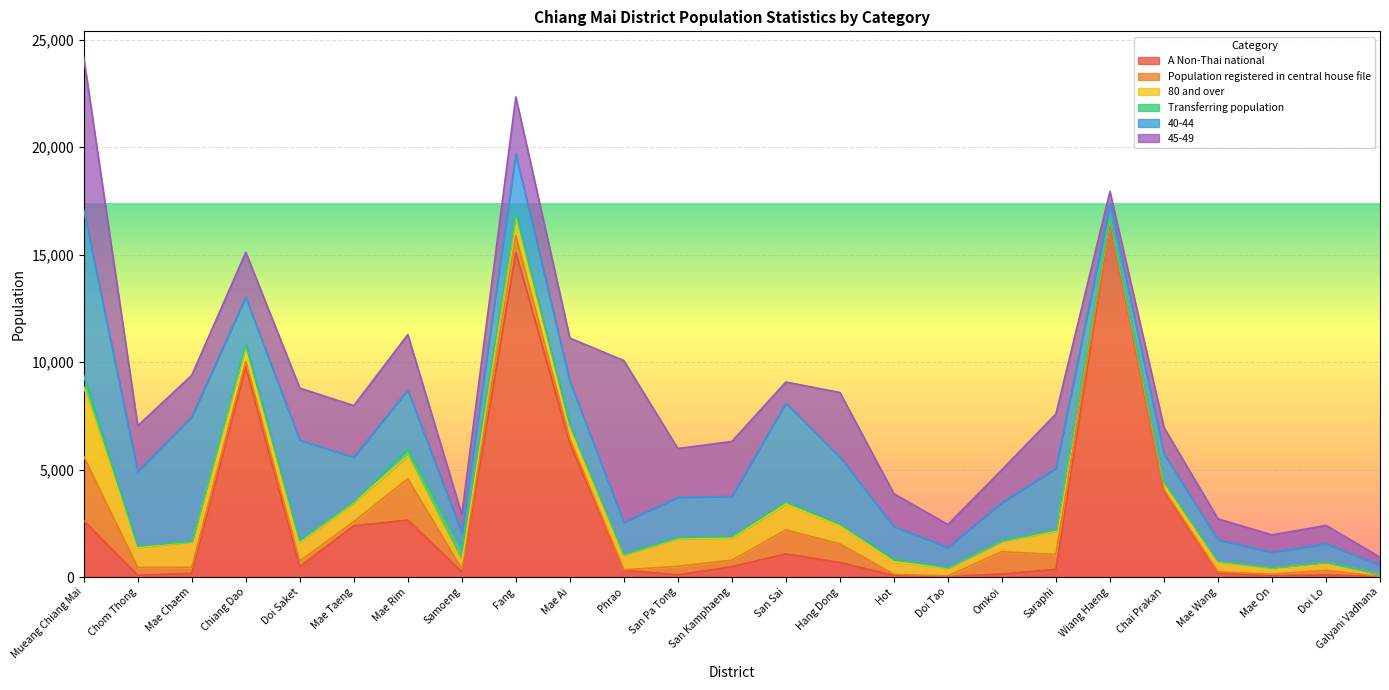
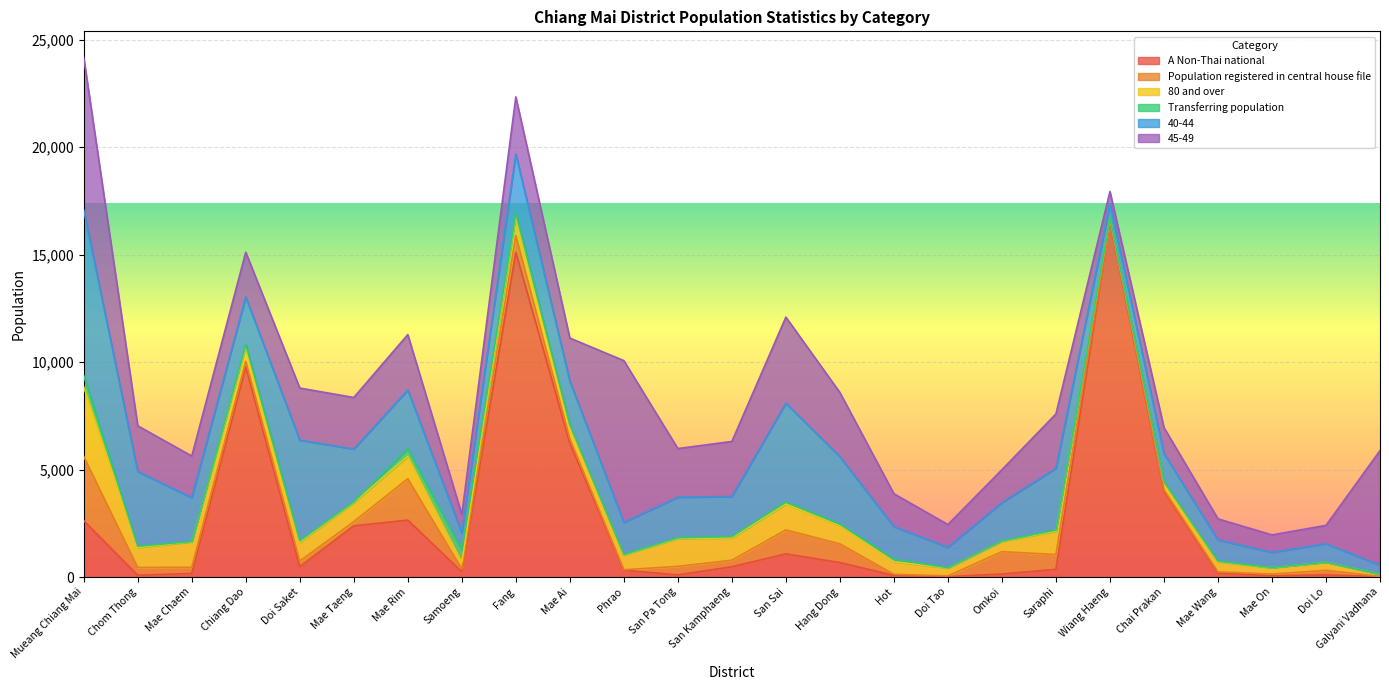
  {
    "80 and over": {
      "Mueang Chiang Mai": "3,200",
      "Mae Rim": "1,000",
      "Samoeng": "300"
    },
    "Transferring population": {
      "Mueang Chiang Mai": "500",
      "Mae Rim": "300",
      "Samoeng": "600"
    },
    "40-44": {
      "Mueang Chiang Mai": "7,700",
      "Chom Thong": "3,500",
-     "Mae Chaem": "5,800",
+     "Mae Chaem": "2,000",
      "Chiang Dao": "2,200",
      "Doi Saket": "4,700",
-     "Mae Taeng": "2,100",
+     "Mae Taeng": "2,500",
      "Mae Rim": "2,700",
      "Samoeng": "800",
      "Fang": "2,700",
      "Mae Ai": "2,000",
      "Phrao": "1,500",
      "San Pa Tong": "1,900",
      "San Kamphaeng": "1,900",
      "San Sai": "4,600",
      "Hang Dong": "3,100",
      "Hot": "1,500",
      "Doi Tao": "900",
      "Omkoi": "1,800",
      "Saraphi": "2,900",
      "Wiang Haeng": "600",
      "Chai Prakan": "1,300",
      "Mae Wang": "1,000",
      "Mae On": "700",
      "Doi Lo": "900",
      "Galyani Vadhana": "400"
    },
    "45-49": {
      "Mueang Chiang Mai": "7,100",
      "Chom Thong": "2,100",
      "Mae Chaem": "1,900",
      "Chiang Dao": "2,100",
      "Doi Saket": "2,400",
      "Mae Taeng": "2,400",
      "Mae Rim": "2,600",
      "Samoeng": "800",
      "Fang": "2,700",
      "Mae Ai": "2,000",
      "Phrao": "7,500",
      "San Pa Tong": "2,300",
      "San Kamphaeng": "2,600",
-     "San Sai": "1,000",
+     "San Sai": "4,000",
      "Hang Dong": "3,000",
      "Hot": "1,500",
      "Doi Tao": "1,100",
      "Omkoi": "1,500",
      "Saraphi": "2,500",
      "Wiang Haeng": "600",
      "Chai Prakan": "1,200",
      "Mae Wang": "1,000",
      "Mae On": "800",
      "Doi Lo": "900",
-     "Galyani Vadhana": "400"
+     "Galyani Vadhana": "5,300"
    }
  }
